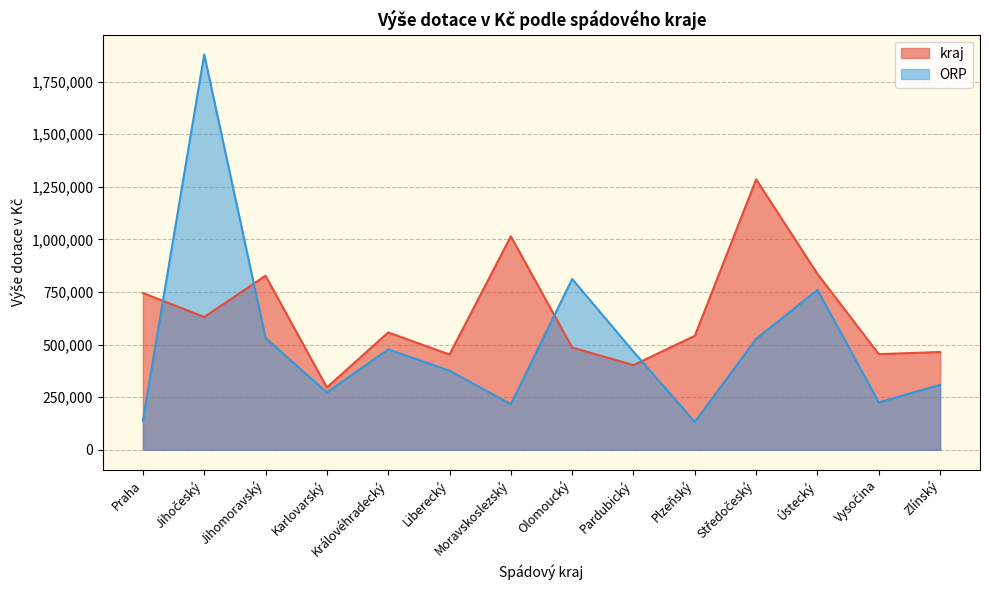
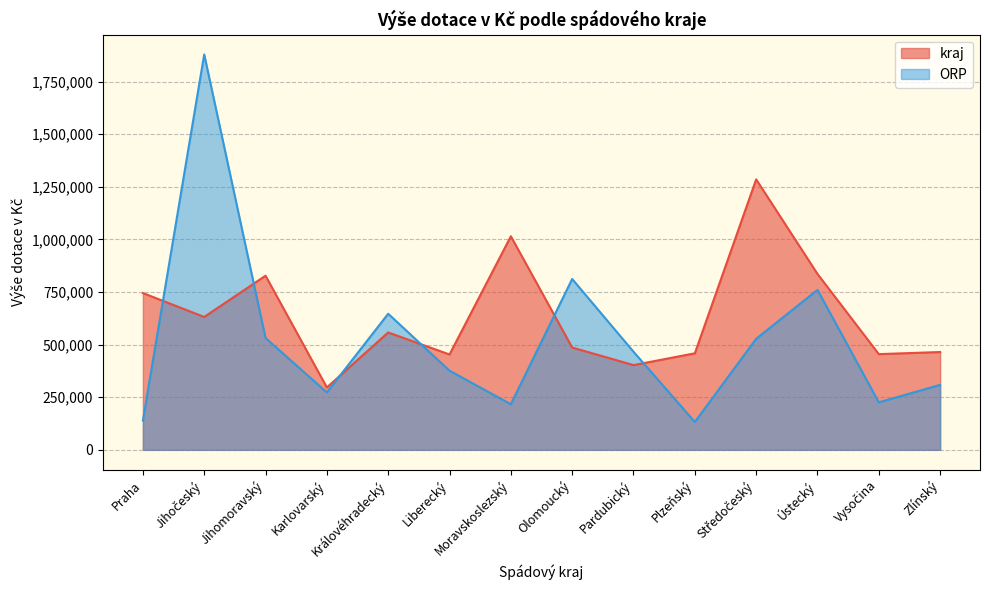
  {
    "kraj": {
      "Praha": "750,000",
      "Jihočeský": "630,000",
      "Jihomoravský": "830,000",
      "Karlovarský": "300,000",
      "Královéhradecký": "560,000",
      "Liberecký": "450,000",
      "Moravskoslezský": "1,020,000",
      "Olomoucký": "490,000",
      "Pardubický": "400,000",
-     "Plzeňský": "540,000",
+     "Plzeňský": "460,000",
      "Středočeský": "1,290,000",
      "Ústecký": "840,000",
      "Vysočina": "450,000",
      "Zlínský": "460,000"
    },
    "ORP": {
      "Praha": "140,000",
      "Jihočeský": "1,880,000",
      "Jihomoravský": "530,000",
      "Karlovarský": "270,000",
-     "Královéhradecký": "480,000",
+     "Královéhradecký": "650,000",
      "Liberecký": "380,000",
      "Moravskoslezský": "220,000",
      "Olomoucký": "810,000",
      "Pardubický": "470,000",
      "Plzeňský": "130,000",
      "Středočeský": "530,000",
      "Ústecký": "760,000",
      "Vysočina": "230,000",
      "Zlínský": "310,000"
    }
  }
